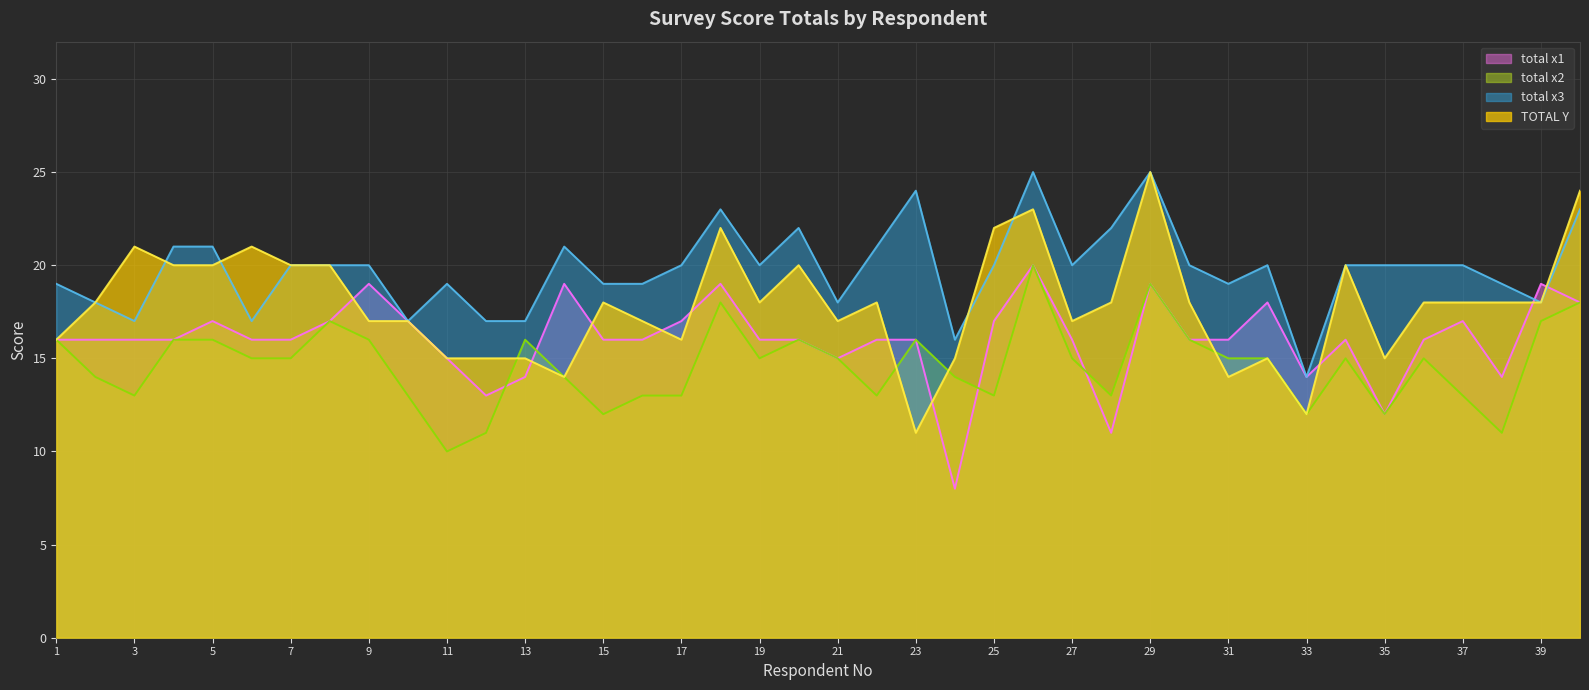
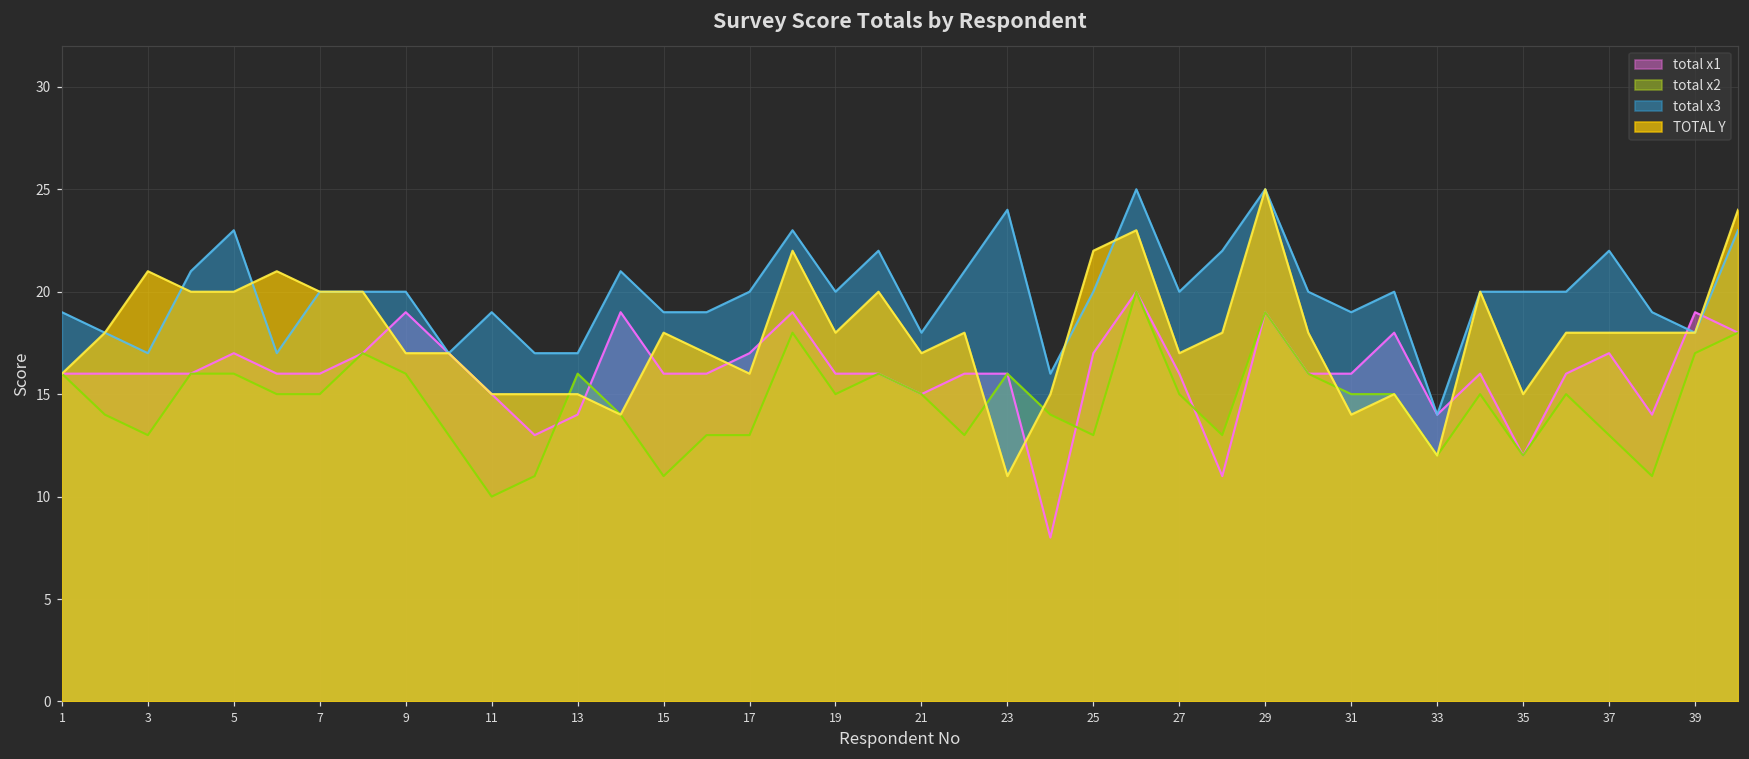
  {
    "total x1": {
      "3": 16,
      "5": 17,
      "7": 16,
      "9": 19,
      "13": 14,
      "15": 16,
      "17": 17,
      "19": 16,
      "25": 17,
      "27": 16,
      "31": 16,
      "37": 17,
      "39": 19
    },
    "total x2": {
      "3": 13,
      "5": 16,
      "7": 15,
      "9": 16,
      "11": 10,
      "13": 16,
-     "15": 12,
+     "15": 11,
      "17": 13,
      "19": 15,
      "25": 13,
      "27": 15,
      "31": 15,
      "37": 13,
      "39": 17
    },
    "total x3": {
      "1": 19,
      "3": 17,
-     "5": 21,
+     "5": 23,
      "9": 20,
      "11": 19,
      "13": 17,
      "15": 19,
      "17": 20,
      "19": 20,
      "21": 18,
      "23": 24,
      "25": 20,
      "27": 20,
      "31": 19,
      "35": 20,
-     "37": 20
+     "37": 22
    },
    "TOTAL Y": {
      "3": 21,
      "5": 20,
      "9": 17,
      "13": 15,
      "15": 18,
      "17": 16,
      "19": 18,
      "21": 17,
      "23": 11,
      "25": 22,
      "27": 17,
      "31": 14,
      "35": 15,
      "37": 18
    }
  }
